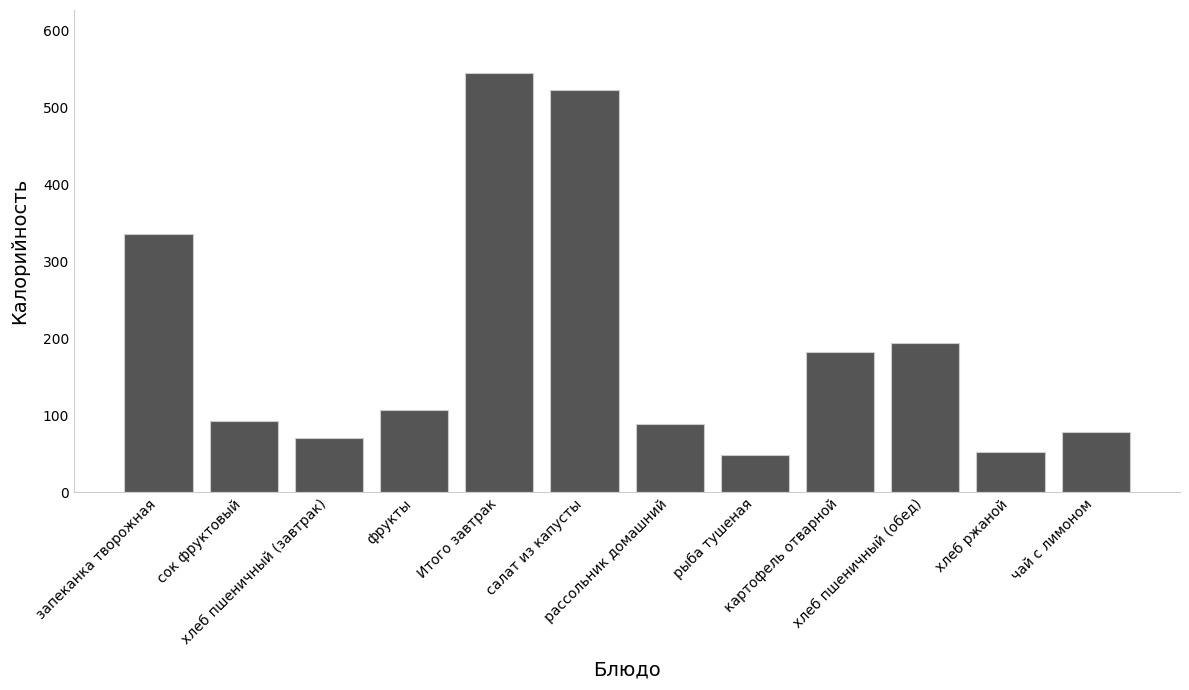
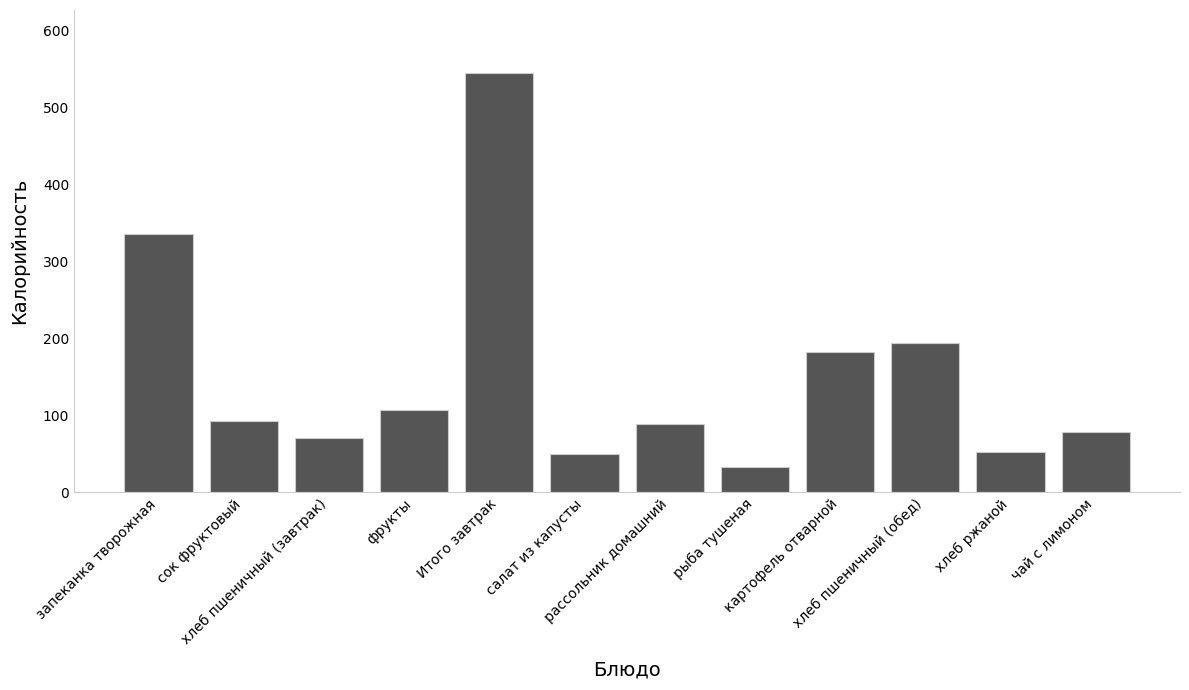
  {
    "запеканка творожная": 340,
    "сок фруктовый": 90,
    "хлеб пшеничный (завтрак)": 70,
    "фрукты": 110,
    "Итого завтрак": 550,
-   "салат из капусты": 520,
+   "салат из капусты": 50,
    "рассольник домашний": 90,
-   "рыба тушеная": 50,
+   "рыба тушеная": 30,
    "картофель отварной": 180,
    "хлеб пшеничный (обед)": 190,
    "хлеб ржаной": 50,
    "чай с лимоном": 80
  }
